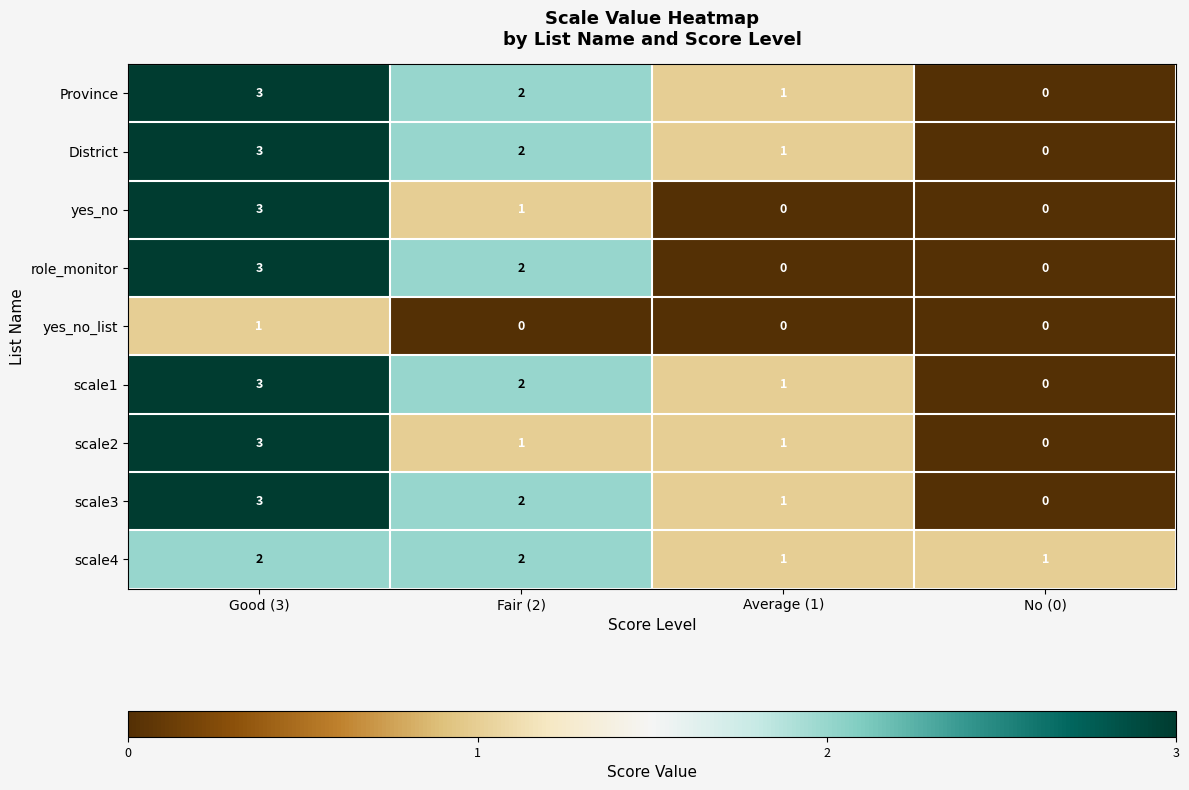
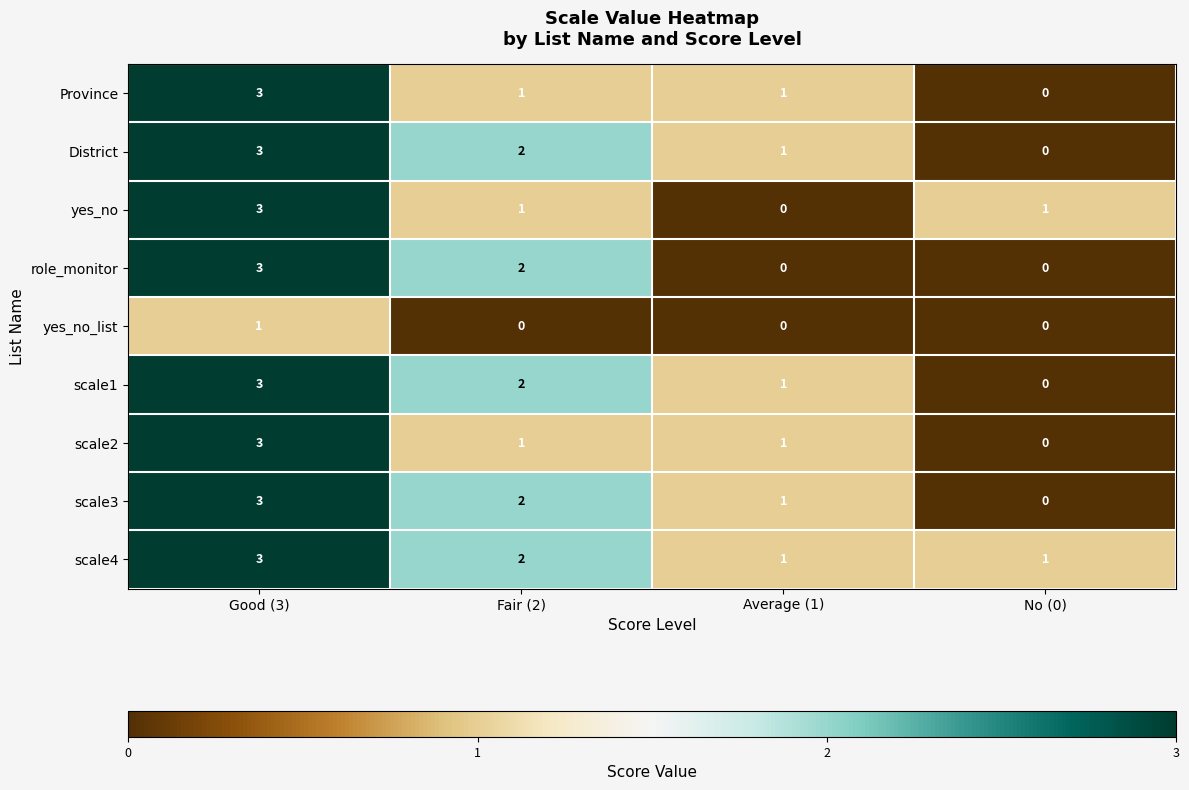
  {
    "Province": {
      "Good (3)": 3,
-     "Fair (2)": 2,
+     "Fair (2)": 1,
      "Average (1)": 1,
      "No (0)": 0
    },
    "District": {
      "Good (3)": 3,
      "Fair (2)": 2,
      "Average (1)": 1,
      "No (0)": 0
    },
    "yes_no": {
      "Good (3)": 3,
      "Fair (2)": 1,
      "Average (1)": 0,
-     "No (0)": 0
+     "No (0)": 1
    },
    "role_monitor": {
      "Good (3)": 3,
      "Fair (2)": 2,
      "Average (1)": 0,
      "No (0)": 0
    },
    "yes_no_list": {
      "Good (3)": 1,
      "Fair (2)": 0,
      "Average (1)": 0,
      "No (0)": 0
    },
    "scale1": {
      "Good (3)": 3,
      "Fair (2)": 2,
      "Average (1)": 1,
      "No (0)": 0
    },
    "scale2": {
      "Good (3)": 3,
      "Fair (2)": 1,
      "Average (1)": 1,
      "No (0)": 0
    },
    "scale3": {
      "Good (3)": 3,
      "Fair (2)": 2,
      "Average (1)": 1,
      "No (0)": 0
    },
    "scale4": {
-     "Good (3)": 2,
+     "Good (3)": 3,
      "Fair (2)": 2,
      "Average (1)": 1,
      "No (0)": 1
    }
  }
